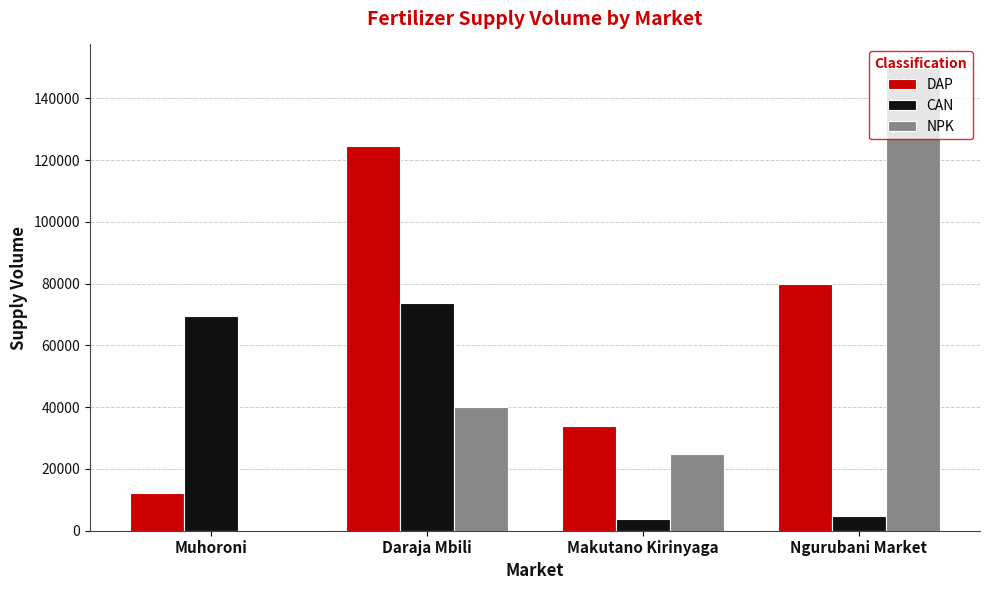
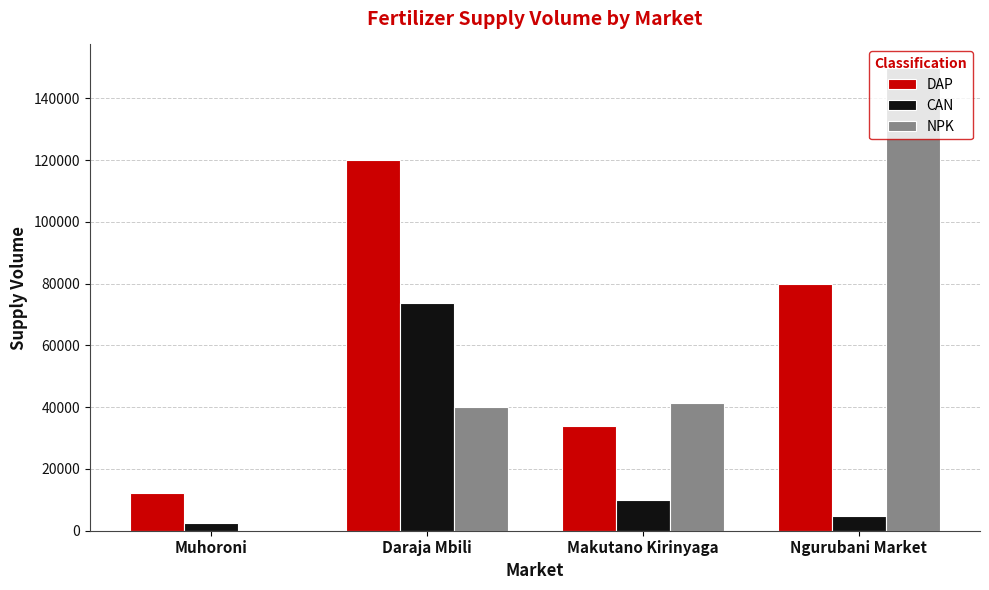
  {
    "DAP": {
      "Muhoroni": 12000,
-     "Daraja Mbili": 125000,
+     "Daraja Mbili": 120000,
      "Makutano Kirinyaga": 34000,
      "Ngurubani Market": 80000
    },
    "CAN": {
-     "Muhoroni": 70000,
+     "Muhoroni": 3000,
      "Daraja Mbili": 74000,
-     "Makutano Kirinyaga": 4000,
+     "Makutano Kirinyaga": 10000,
      "Ngurubani Market": 5000
    },
    "NPK": {
      "Muhoroni": 0,
      "Daraja Mbili": 40000,
-     "Makutano Kirinyaga": 25000
+     "Makutano Kirinyaga": 41000
    }
  }
